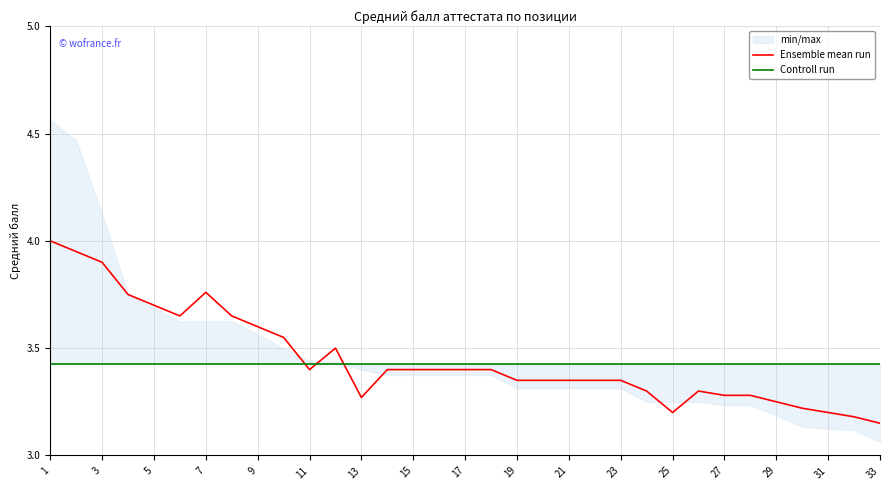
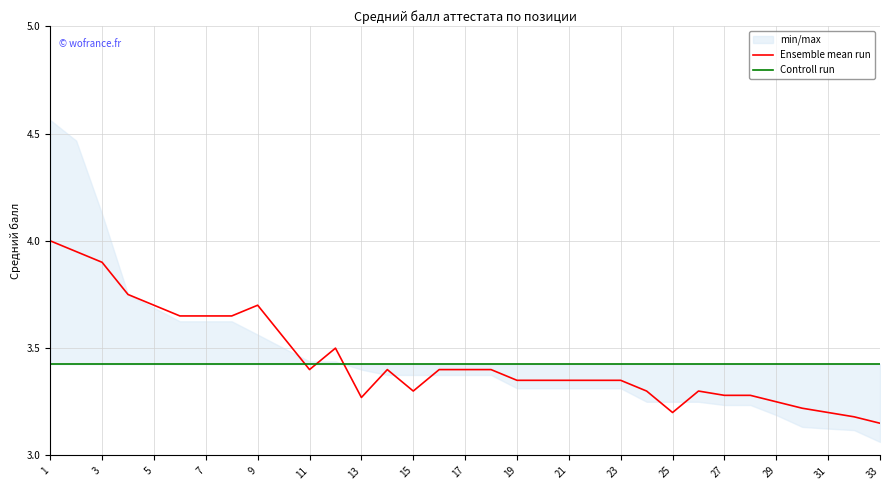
  {
    "Ensemble mean run": {
      "1": 4.00,
      "3": 3.90,
      "5": 3.70,
-     "7": 3.76,
-     "9": 3.6,
+     "7": 3.65,
+     "9": 3.7,
      "11": 3.40,
      "13": 3.27,
-     "15": 3.4,
+     "15": 3.3,
      "17": 3.40,
      "19": 3.35,
      "21": 3.35,
      "23": 3.35,
      "25": 3.20,
      "27": 3.28,
      "29": 3.25,
      "31": 3.20,
      "33": 3.15
    },
    "Controll run": {
      "1": 3.43,
      "3": 3.43,
      "5": 3.43,
      "7": 3.43,
      "9": 3.43,
      "11": 3.43
    }
  }
